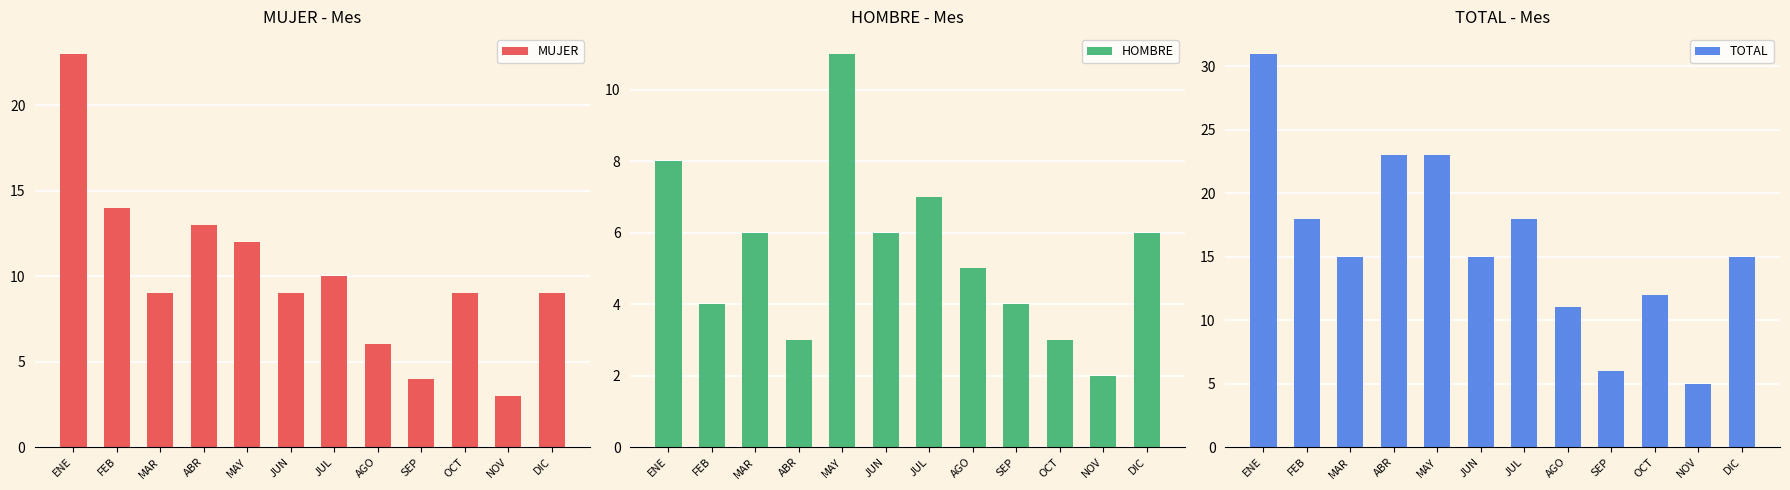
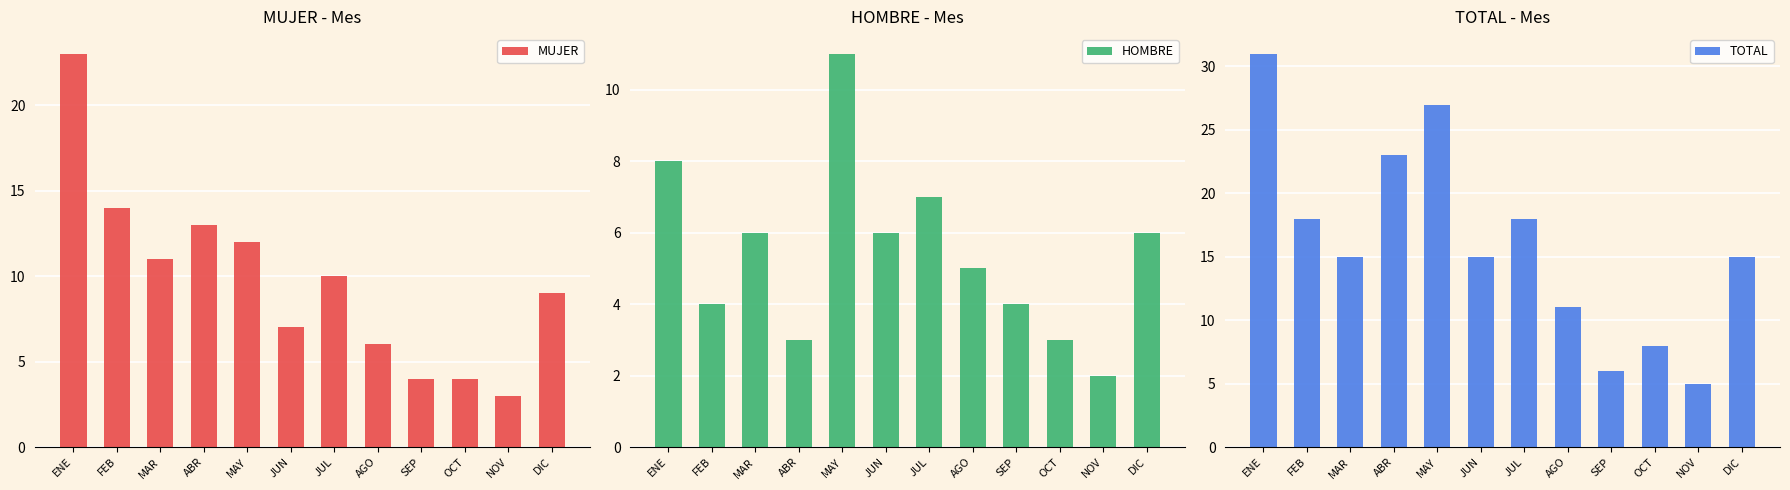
  {
    "MUJER - Mes": {
      "ENE": 23,
      "FEB": 14,
-     "MAR": 9,
+     "MAR": 11,
      "ABR": 13,
      "MAY": 12,
-     "JUN": 9,
+     "JUN": 7,
      "JUL": 10,
      "AGO": 6,
      "SEP": 4,
-     "OCT": 9,
+     "OCT": 4,
      "NOV": 3,
      "DIC": 9
    },
    "HOMBRE - Mes": {
      "ENE": 8.0,
      "FEB": 4.0,
      "MAR": 6.0,
      "ABR": 3.0,
      "MAY": 11.0,
      "JUN": 6.0,
      "JUL": 7.0,
      "AGO": 5.0,
      "SEP": 4.0,
      "OCT": 3.0,
      "NOV": 2.0,
      "DIC": 6.0
    },
    "TOTAL - Mes": {
      "ENE": 31,
      "FEB": 18,
      "MAR": 15,
      "ABR": 23,
-     "MAY": 23,
+     "MAY": 27,
      "JUN": 15,
      "JUL": 18,
      "AGO": 11,
      "SEP": 6,
-     "OCT": 12,
+     "OCT": 8,
      "NOV": 5,
      "DIC": 15
    }
  }
